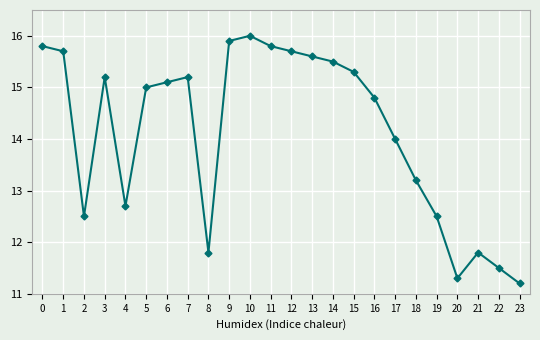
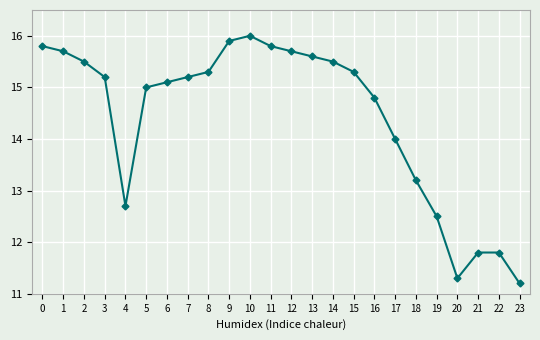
  {
    "0": 15.8,
    "1": 15.7,
-   "2": 12.5,
+   "2": 15.5,
    "3": 15.2,
    "4": 12.7,
    "5": 15.0,
    "6": 15.1,
    "7": 15.2,
-   "8": 11.8,
+   "8": 15.3,
    "9": 15.9,
    "10": 16.0,
    "11": 15.8,
    "12": 15.7,
    "13": 15.6,
    "14": 15.5,
    "15": 15.3,
    "16": 14.8,
    "17": 14.0,
    "18": 13.2,
    "19": 12.5,
    "20": 11.3,
    "21": 11.8,
-   "22": 11.5,
+   "22": 11.8,
    "23": 11.2
  }
